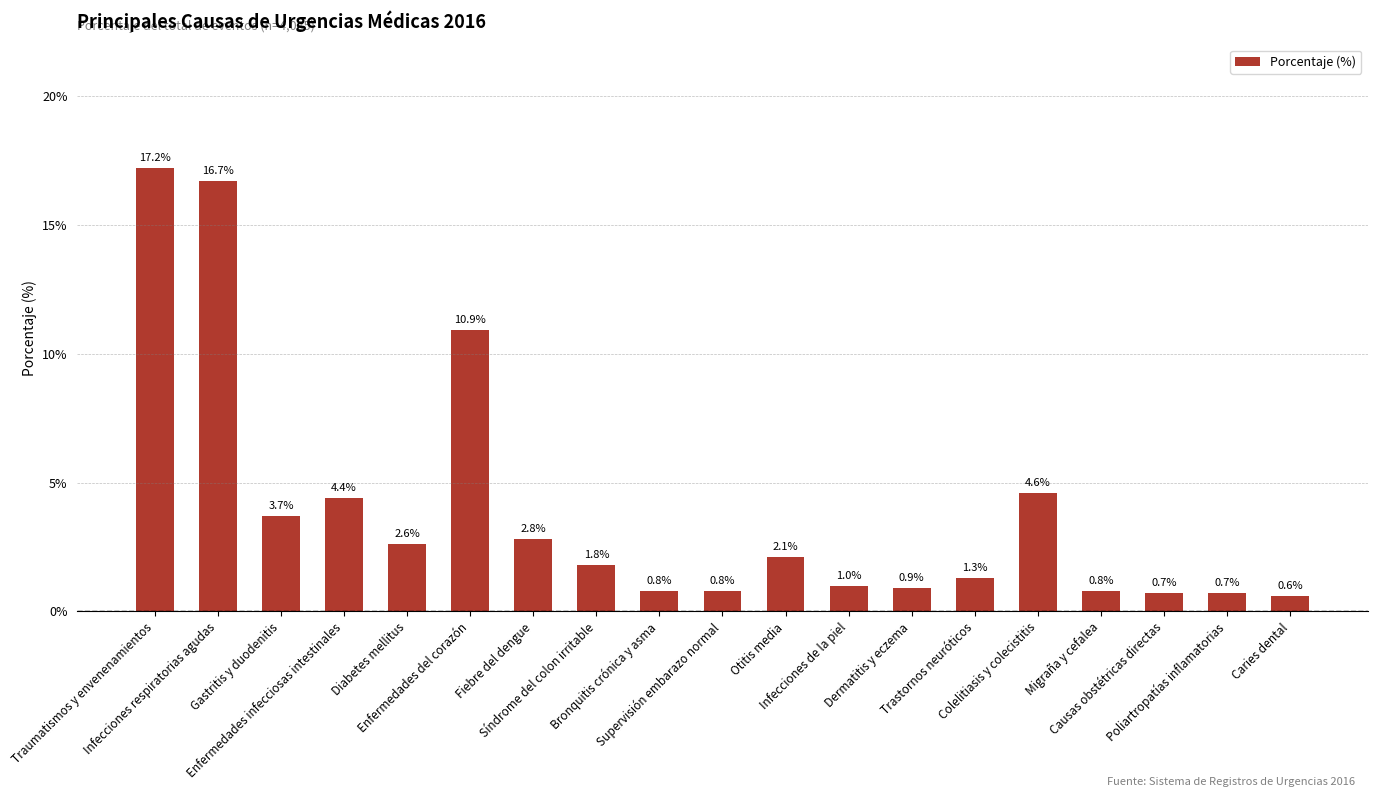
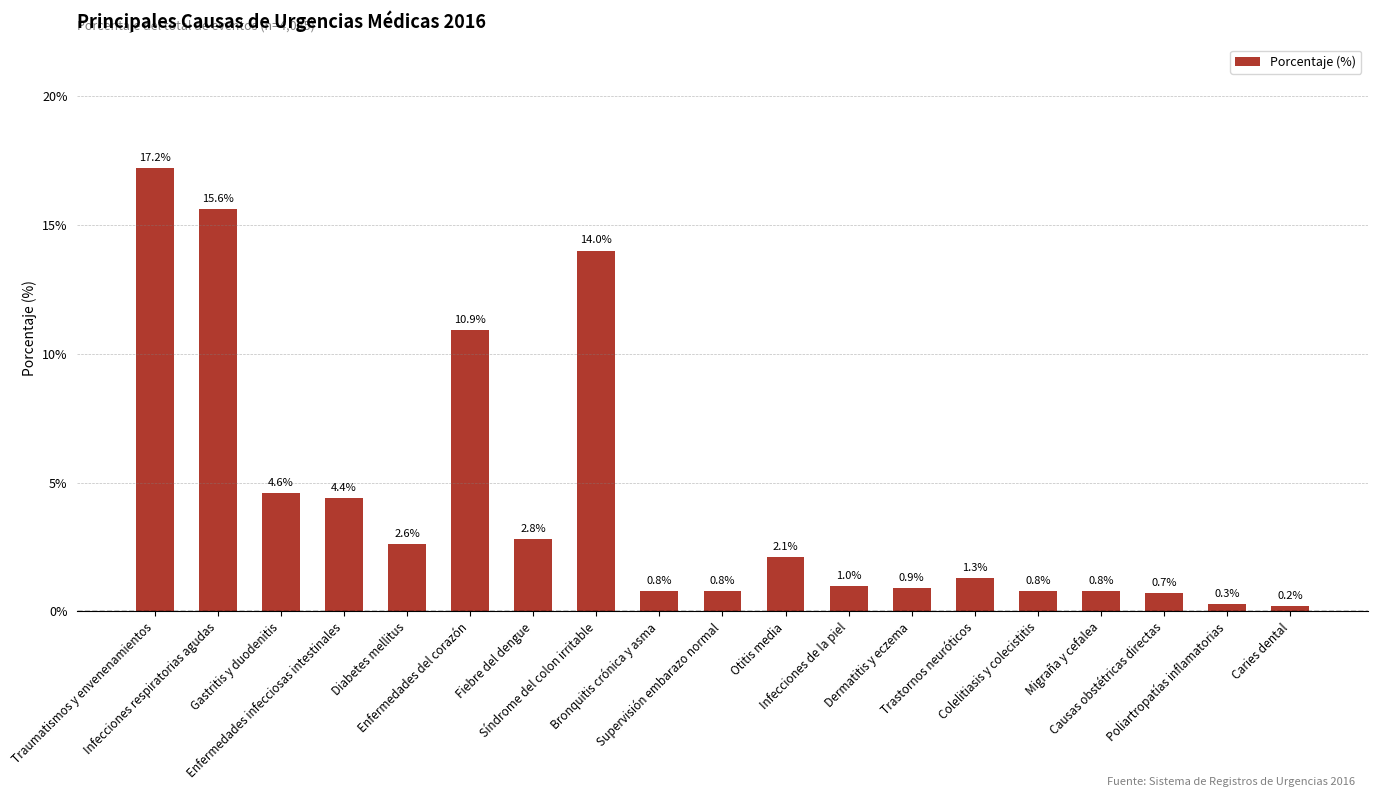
  {
    "Traumatismos y envenenamientos": "17.2%",
-   "Infecciones respiratorias agudas": "16.7%",
-   "Gastritis y duodenitis": "3.7%",
+   "Infecciones respiratorias agudas": "15.6%",
+   "Gastritis y duodenitis": "4.6%",
    "Enfermedades infecciosas intestinales": "4.4%",
    "Diabetes mellitus": "2.6%",
    "Enfermedades del corazón": "10.9%",
    "Fiebre del dengue": "2.8%",
-   "Síndrome del colon irritable": "1.8%",
+   "Síndrome del colon irritable": "14.0%",
    "Bronquitis crónica y asma": "0.8%",
    "Supervisión embarazo normal": "0.8%",
    "Otitis media": "2.1%",
    "Infecciones de la piel": "1.0%",
    "Dermatitis y eczema": "0.9%",
    "Trastornos neuróticos": "1.3%",
-   "Colelitiasis y colecistitis": "4.6%",
+   "Colelitiasis y colecistitis": "0.8%",
    "Migraña y cefalea": "0.8%",
    "Causas obstétricas directas": "0.7%",
-   "Poliartropatías inflamatorias": "0.7%",
-   "Caries dental": "0.6%"
+   "Poliartropatías inflamatorias": "0.3%",
+   "Caries dental": "0.2%"
  }
